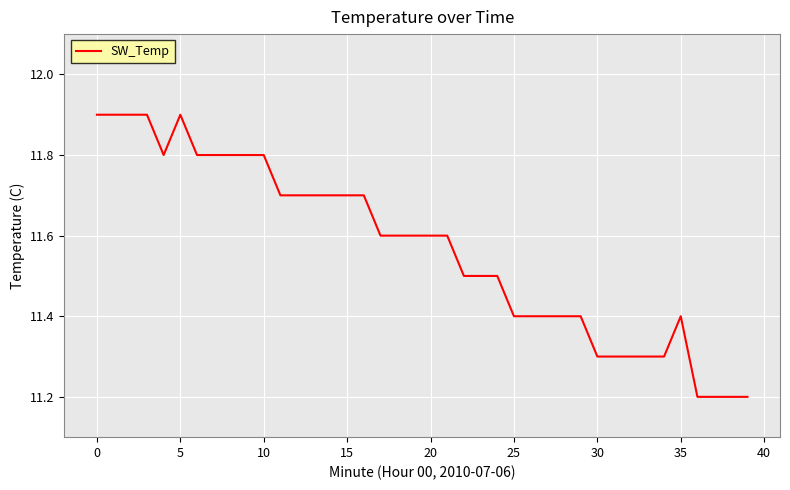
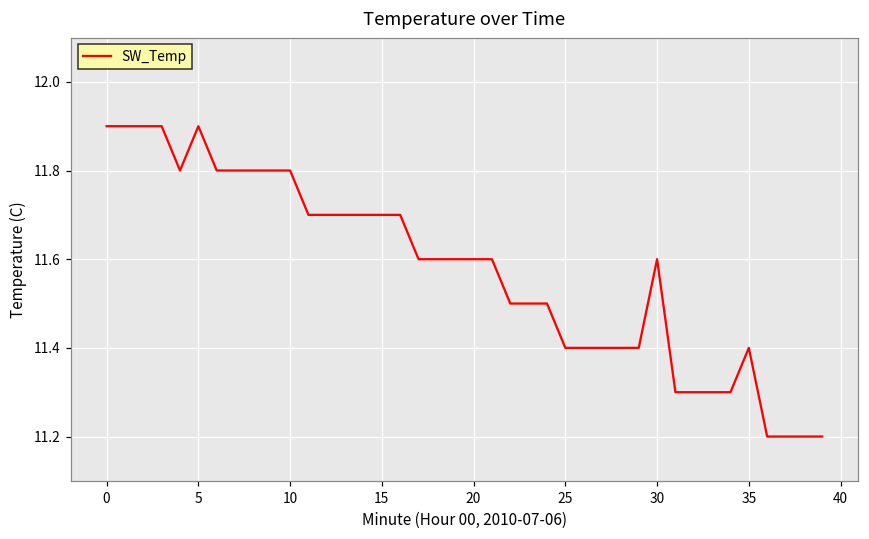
  {
    "0": 11.9,
    "5": 11.9,
    "10": 11.8,
    "15": 11.7,
    "20": 11.6,
    "25": 11.4,
-   "30": 11.3,
+   "30": 11.6,
    "35": 11.4
  }
